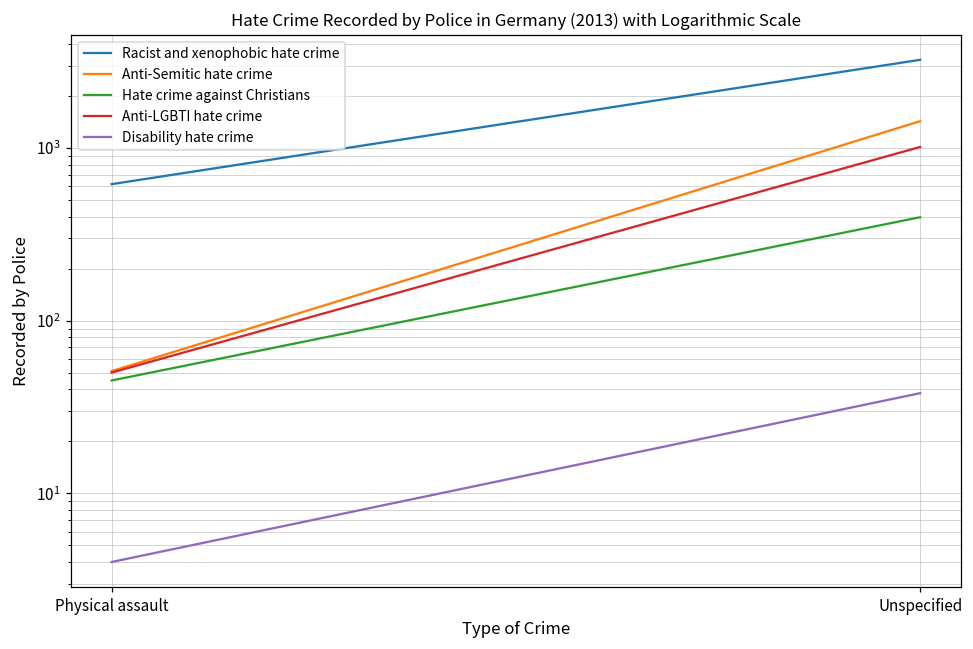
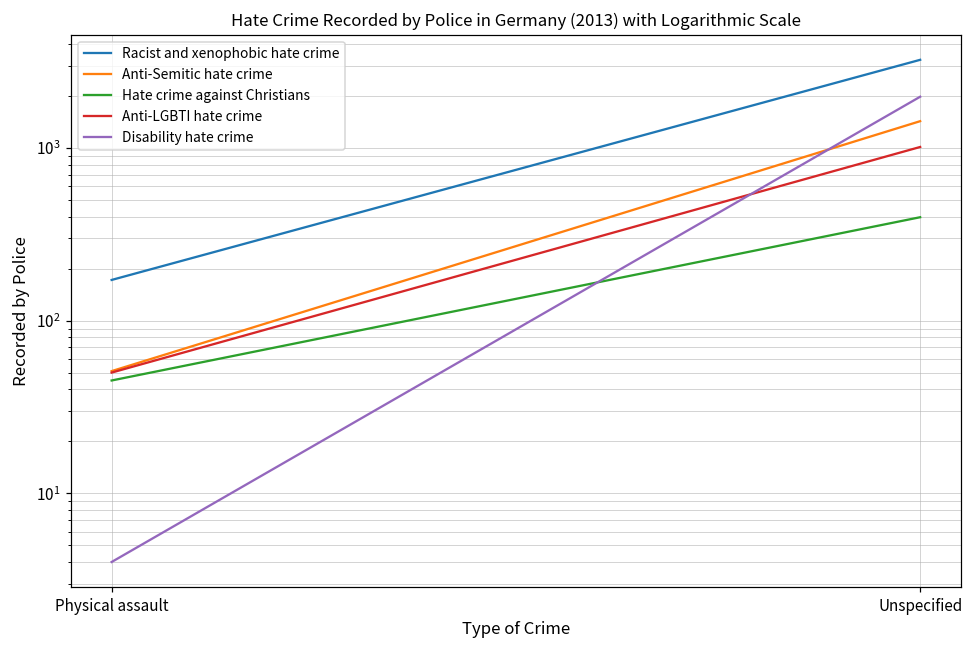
  {
    "Racist and xenophobic hate crime": {
-     "Physical assault": 620,
+     "Physical assault": 170,
      "Unspecified": 3200
    },
    "Anti-Semitic hate crime": {
      "Unspecified": 1400
    },
    "Hate crime against Christians": {
      "Physical assault": 45,
      "Unspecified": 400
    },
    "Anti-LGBTI hate crime": {
      "Unspecified": 1000
    },
    "Disability hate crime": {
      "Physical assault": 4,
-     "Unspecified": 38
+     "Unspecified": 2000
    }
  }
